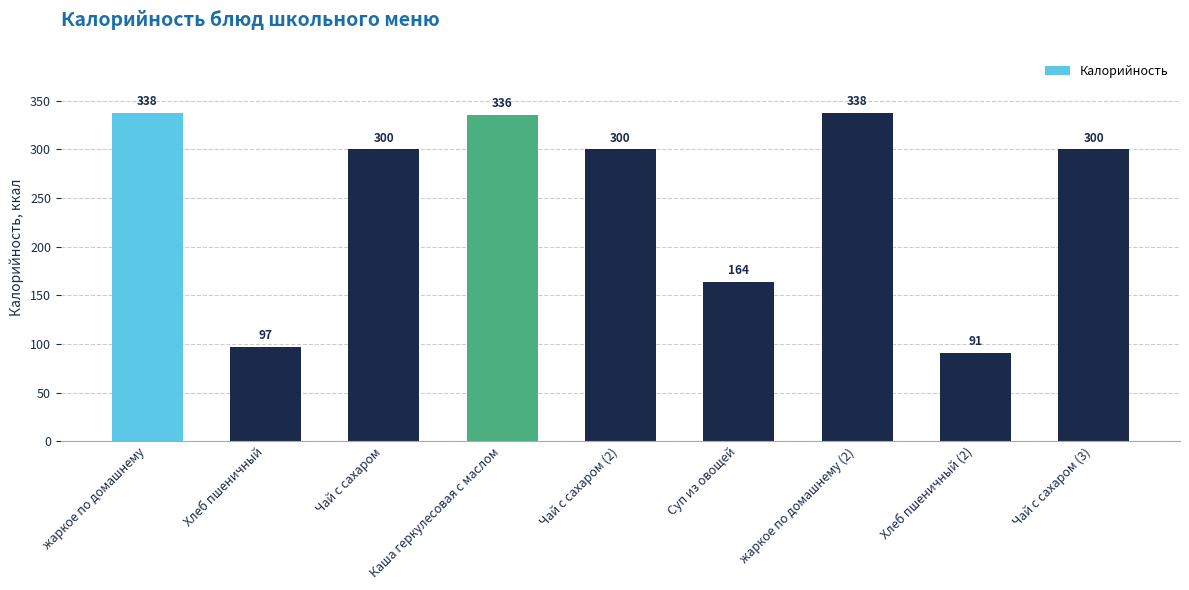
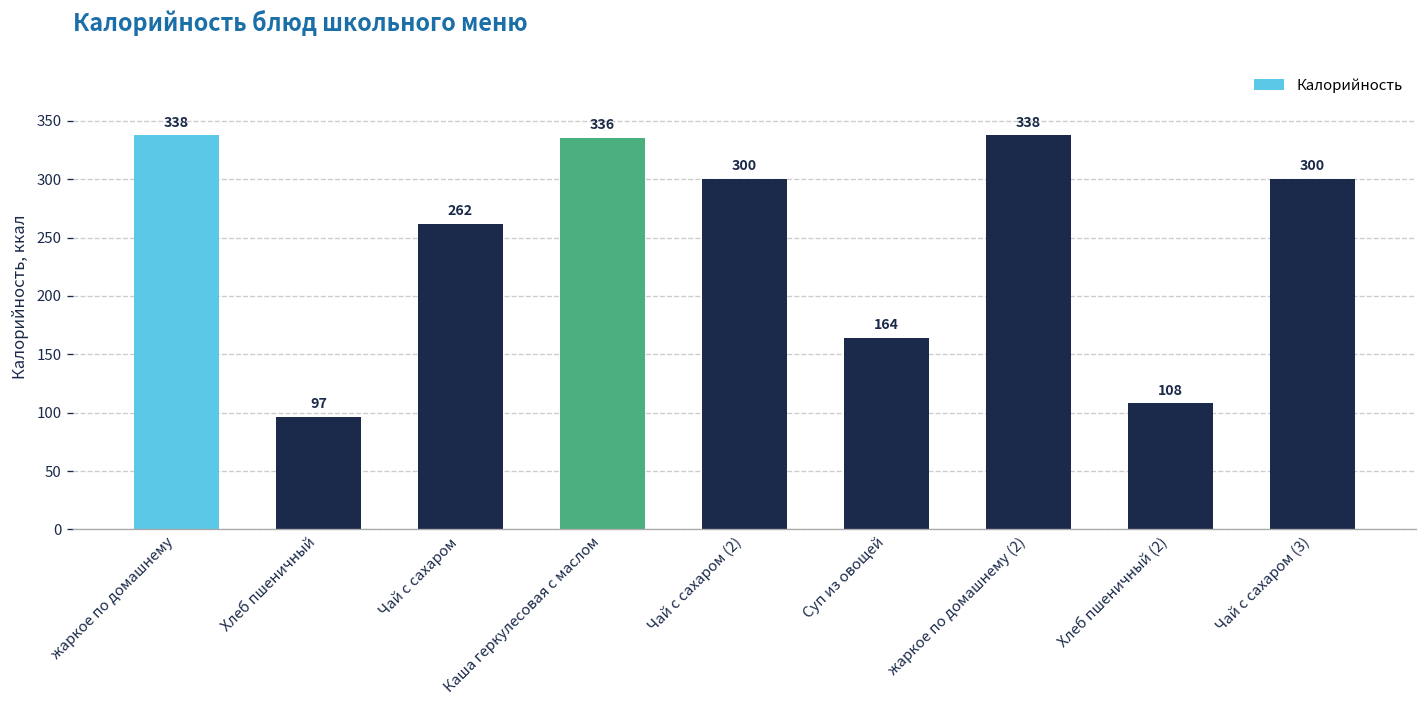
  {
    "жаркое по домашнему": 338,
    "Хлеб пшеничный": 97,
-   "Чай с сахаром": 300,
+   "Чай с сахаром": 262,
    "Каша геркулесовая с маслом": 336,
    "Чай с сахаром (2)": 300,
    "Суп из овощей": 164,
    "жаркое по домашнему (2)": 338,
-   "Хлеб пшеничный (2)": 91,
+   "Хлеб пшеничный (2)": 108,
    "Чай с сахаром (3)": 300
  }
